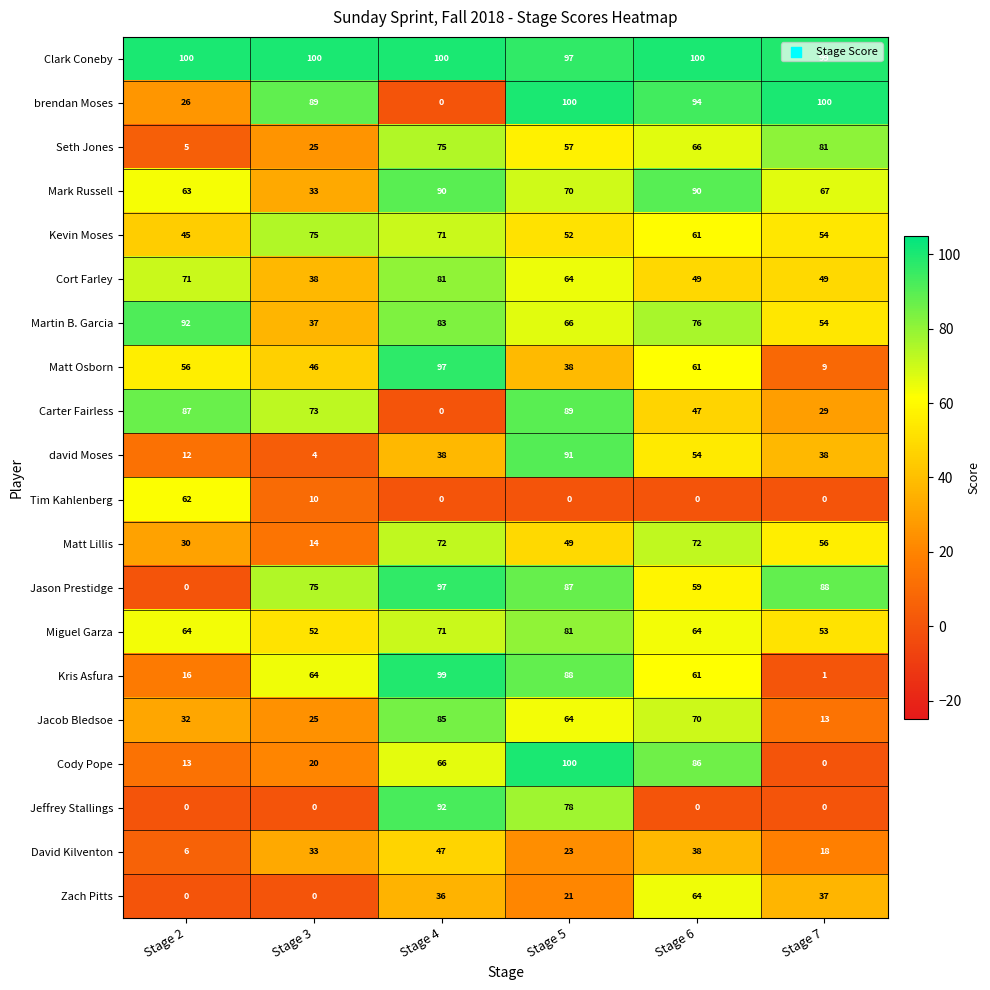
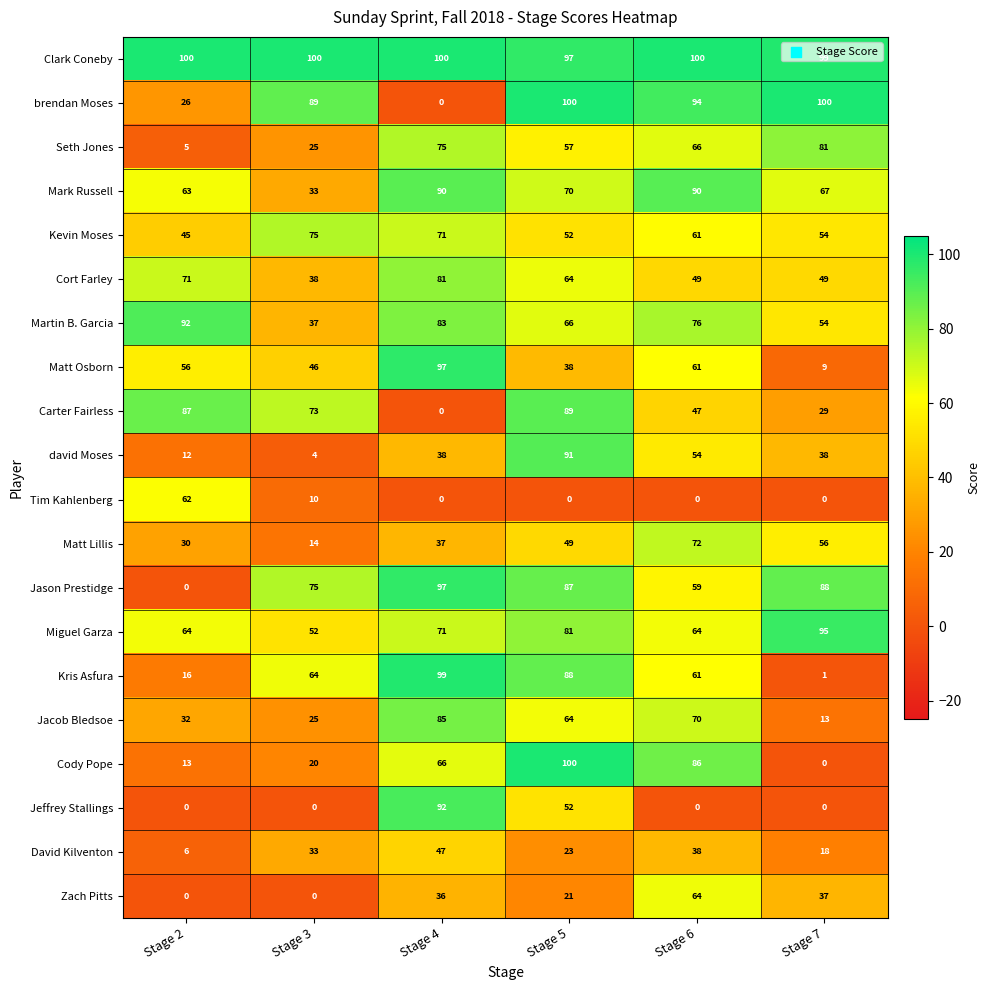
  {
    "Clark Coneby": {
      "Stage 2": 100,
      "Stage 3": 100,
      "Stage 4": 100,
      "Stage 5": 97,
      "Stage 6": 100
    },
    "brendan Moses": {
      "Stage 2": 26,
      "Stage 3": 89,
      "Stage 4": 0,
      "Stage 5": 100,
      "Stage 6": 94,
      "Stage 7": 100
    },
    "Seth Jones": {
      "Stage 2": 5,
      "Stage 3": 25,
      "Stage 4": 75,
      "Stage 5": 57,
      "Stage 6": 66,
      "Stage 7": 81
    },
    "Mark Russell": {
      "Stage 2": 63,
      "Stage 3": 33,
      "Stage 4": 90,
      "Stage 5": 70,
      "Stage 6": 90,
      "Stage 7": 67
    },
    "Kevin Moses": {
      "Stage 2": 45,
      "Stage 3": 75,
      "Stage 4": 71,
      "Stage 5": 52,
      "Stage 6": 61,
      "Stage 7": 54
    },
    "Cort Farley": {
      "Stage 2": 71,
      "Stage 3": 38,
      "Stage 4": 81,
      "Stage 5": 64,
      "Stage 6": 49,
      "Stage 7": 49
    },
    "Martin B. Garcia": {
      "Stage 2": 92,
      "Stage 3": 37,
      "Stage 4": 83,
      "Stage 5": 66,
      "Stage 6": 76,
      "Stage 7": 54
    },
    "Matt Osborn": {
      "Stage 2": 56,
      "Stage 3": 46,
      "Stage 4": 97,
      "Stage 5": 38,
      "Stage 6": 61,
      "Stage 7": 9
    },
    "Carter Fairless": {
      "Stage 2": 87,
      "Stage 3": 73,
      "Stage 4": 0,
      "Stage 5": 89,
      "Stage 6": 47,
      "Stage 7": 29
    },
    "david Moses": {
      "Stage 2": 12,
      "Stage 3": 4,
      "Stage 4": 38,
      "Stage 5": 91,
      "Stage 6": 54,
      "Stage 7": 38
    },
    "Tim Kahlenberg": {
      "Stage 2": 62,
      "Stage 3": 10,
      "Stage 4": 0,
      "Stage 5": 0,
      "Stage 6": 0,
      "Stage 7": 0
    },
    "Matt Lillis": {
      "Stage 2": 30,
      "Stage 3": 14,
-     "Stage 4": 72,
+     "Stage 4": 37,
      "Stage 5": 49,
      "Stage 6": 72,
      "Stage 7": 56
    },
    "Jason Prestidge": {
      "Stage 2": 0,
      "Stage 3": 75,
      "Stage 4": 97,
      "Stage 5": 87,
      "Stage 6": 59,
      "Stage 7": 88
    },
    "Miguel Garza": {
      "Stage 2": 64,
      "Stage 3": 52,
      "Stage 4": 71,
      "Stage 5": 81,
      "Stage 6": 64,
-     "Stage 7": 53
+     "Stage 7": 95
    },
    "Kris Asfura": {
      "Stage 2": 16,
      "Stage 3": 64,
      "Stage 4": 99,
      "Stage 5": 88,
      "Stage 6": 61,
      "Stage 7": 1
    },
    "Jacob Bledsoe": {
      "Stage 2": 32,
      "Stage 3": 25,
      "Stage 4": 85,
      "Stage 5": 64,
      "Stage 6": 70,
      "Stage 7": 13
    },
    "Cody Pope": {
      "Stage 2": 13,
      "Stage 3": 20,
      "Stage 4": 66,
      "Stage 5": 100,
      "Stage 6": 86,
      "Stage 7": 0
    },
    "Jeffrey Stallings": {
      "Stage 2": 0,
      "Stage 3": 0,
      "Stage 4": 92,
-     "Stage 5": 78,
+     "Stage 5": 52,
      "Stage 6": 0,
      "Stage 7": 0
    },
    "David Kilventon": {
      "Stage 2": 6,
      "Stage 3": 33,
      "Stage 4": 47,
      "Stage 5": 23,
      "Stage 6": 38,
      "Stage 7": 18
    },
    "Zach Pitts": {
      "Stage 2": 0,
      "Stage 3": 0,
      "Stage 4": 36,
      "Stage 5": 21,
      "Stage 6": 64,
      "Stage 7": 37
    }
  }
